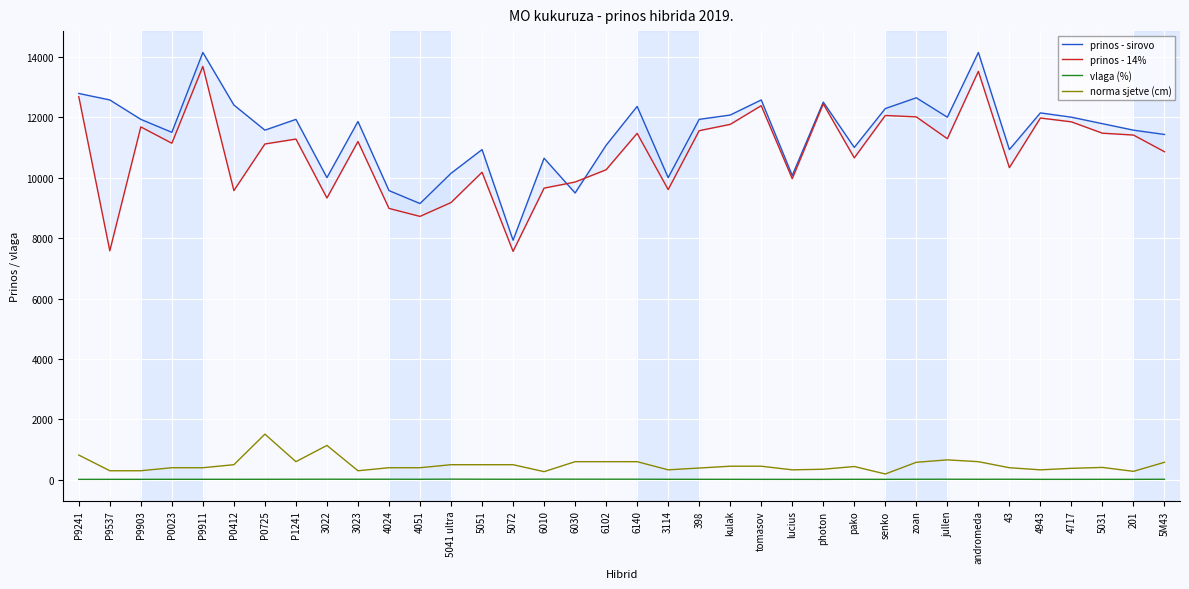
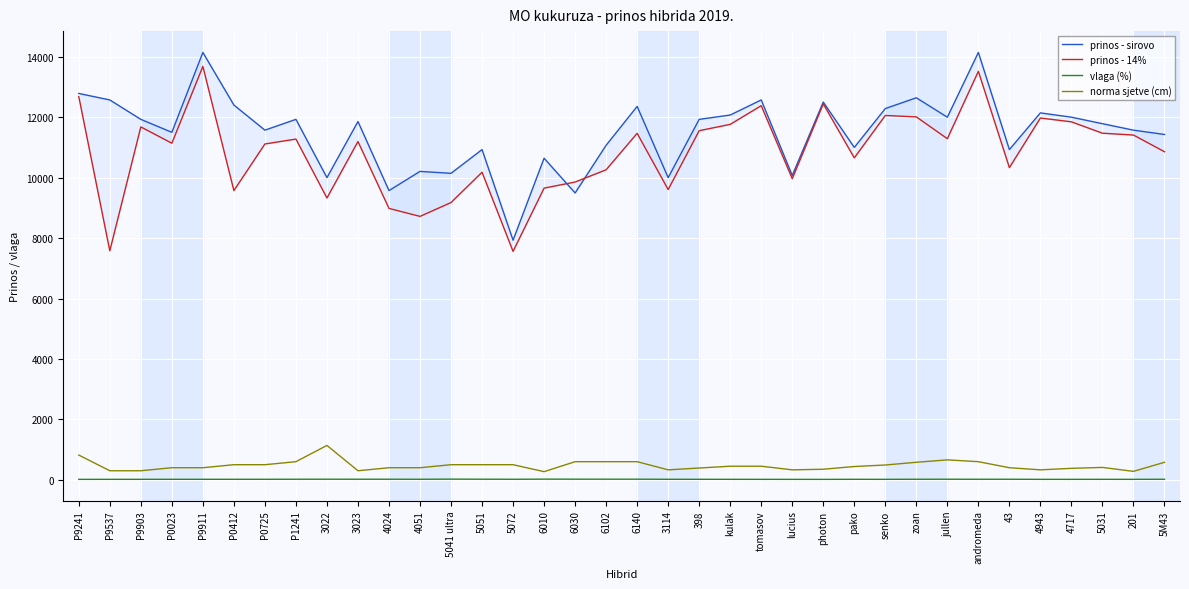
  {
    "prinos - sirovo": {
-     "4051": 9100,
+     "4051": 10200,
      "6030": 9500
    },
    "prinos - 14%": {
      "P9241": 12700,
      "P9537": 7600,
      "P9903": 11700,
      "P0023": 11100,
      "P9911": 13700,
      "P0412": 9600,
      "P0725": 11100,
      "P1241": 11300,
      "3022": 9300,
      "3023": 11200,
      "4024": 9000,
      "4051": 8700,
      "5041 ultra": 9200,
      "5051": 10200,
      "5072": 7600,
      "6010": 9700,
      "6102": 10300,
      "6140": 11500,
      "3114": 9600,
      "398": 11600,
      "kulak": 11800,
      "tomasov": 12400,
      "lucius": 10000,
      "pako": 10700,
      "senko": 12100,
      "zoan": 12000,
      "jullen": 11300,
      "andromeda": 13500,
      "43": 10300,
      "4943": 12000,
      "4717": 11800,
      "5031": 11500,
      "201": 11400,
      "5M43": 10900
    },
    "vlaga (%)": {
      "P9241": 0,
      "P9537": 0,
      "P9903": 0,
      "P0023": 0,
      "P9911": 0,
      "P0412": 0,
      "P0725": 0,
      "P1241": 0,
      "3022": 0,
      "3023": 0,
      "4024": 0,
      "4051": 0,
      "5041 ultra": 0,
      "5051": 0,
      "5072": 0,
      "6010": 0,
      "6030": 0,
      "6102": 0,
      "6140": 0,
      "3114": 0,
      "398": 0,
      "kulak": 0,
      "tomasov": 0,
      "lucius": 0,
      "photon": 0,
      "pako": 0,
      "senko": 0,
      "zoan": 0,
      "jullen": 0,
      "andromeda": 0,
      "43": 0,
      "4943": 0,
      "4717": 0,
      "5031": 0,
      "201": 0,
      "5M43": 0
    },
    "norma sjetve (cm)": {
      "P9241": 800,
      "P9537": 300,
      "P9903": 300,
      "P0023": 400,
      "P9911": 400,
      "P0412": 500,
-     "P0725": 1500,
+     "P0725": 500,
      "P1241": 600,
      "3022": 1100,
      "3023": 300,
      "4024": 400,
      "4051": 400,
      "5041 ultra": 500,
      "5051": 500,
      "5072": 500,
      "6010": 300,
      "6030": 600,
      "6102": 600,
      "6140": 600,
      "3114": 300,
      "398": 400,
      "kulak": 500,
      "tomasov": 500,
      "lucius": 300,
      "photon": 400,
      "pako": 400,
-     "senko": 200,
+     "senko": 500,
      "zoan": 600,
      "jullen": 700,
      "andromeda": 600,
      "43": 400,
      "4943": 300,
      "4717": 400,
      "5031": 400,
      "201": 300,
      "5M43": 600
    }
  }
